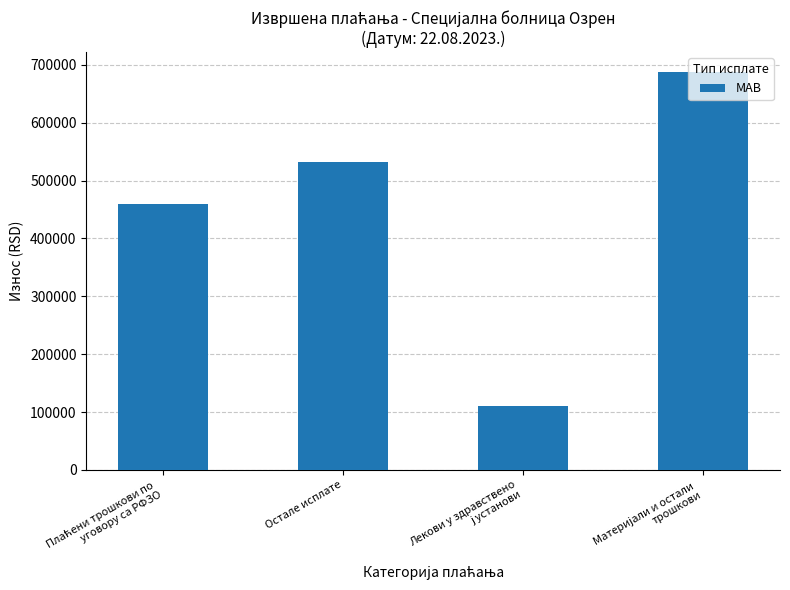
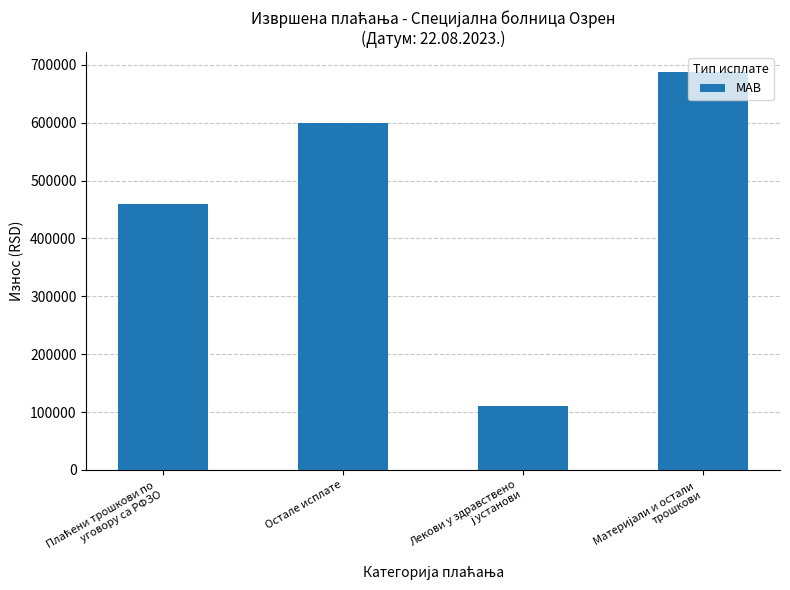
  {
    "Плаћени трошкови по уговору са РФЗО": 460000,
-   "Остале исплате": 530000,
+   "Остале исплате": 600000,
    "Лекови у здравствено ј установи": 110000
  }
